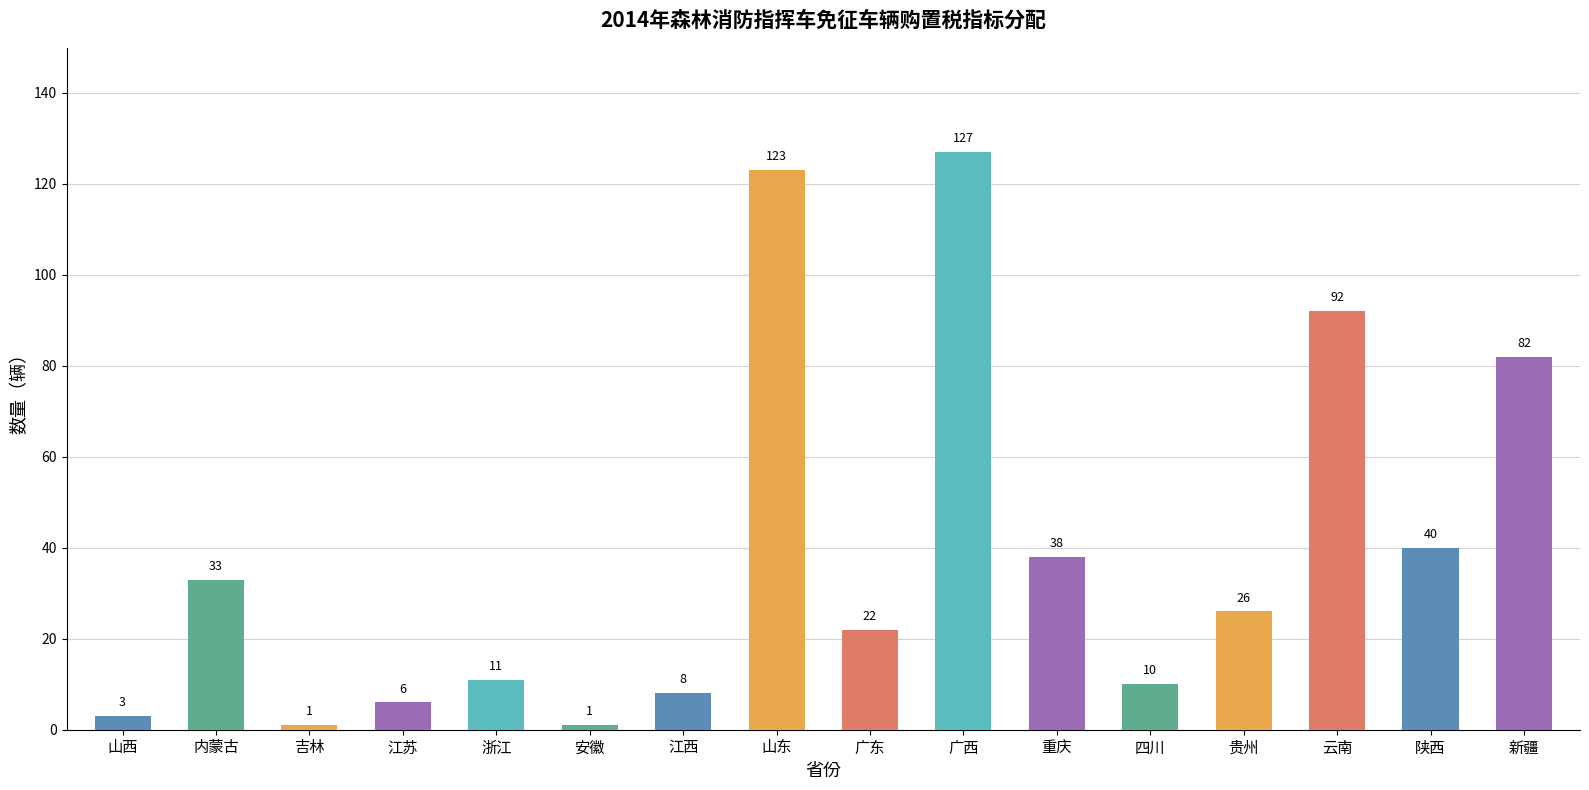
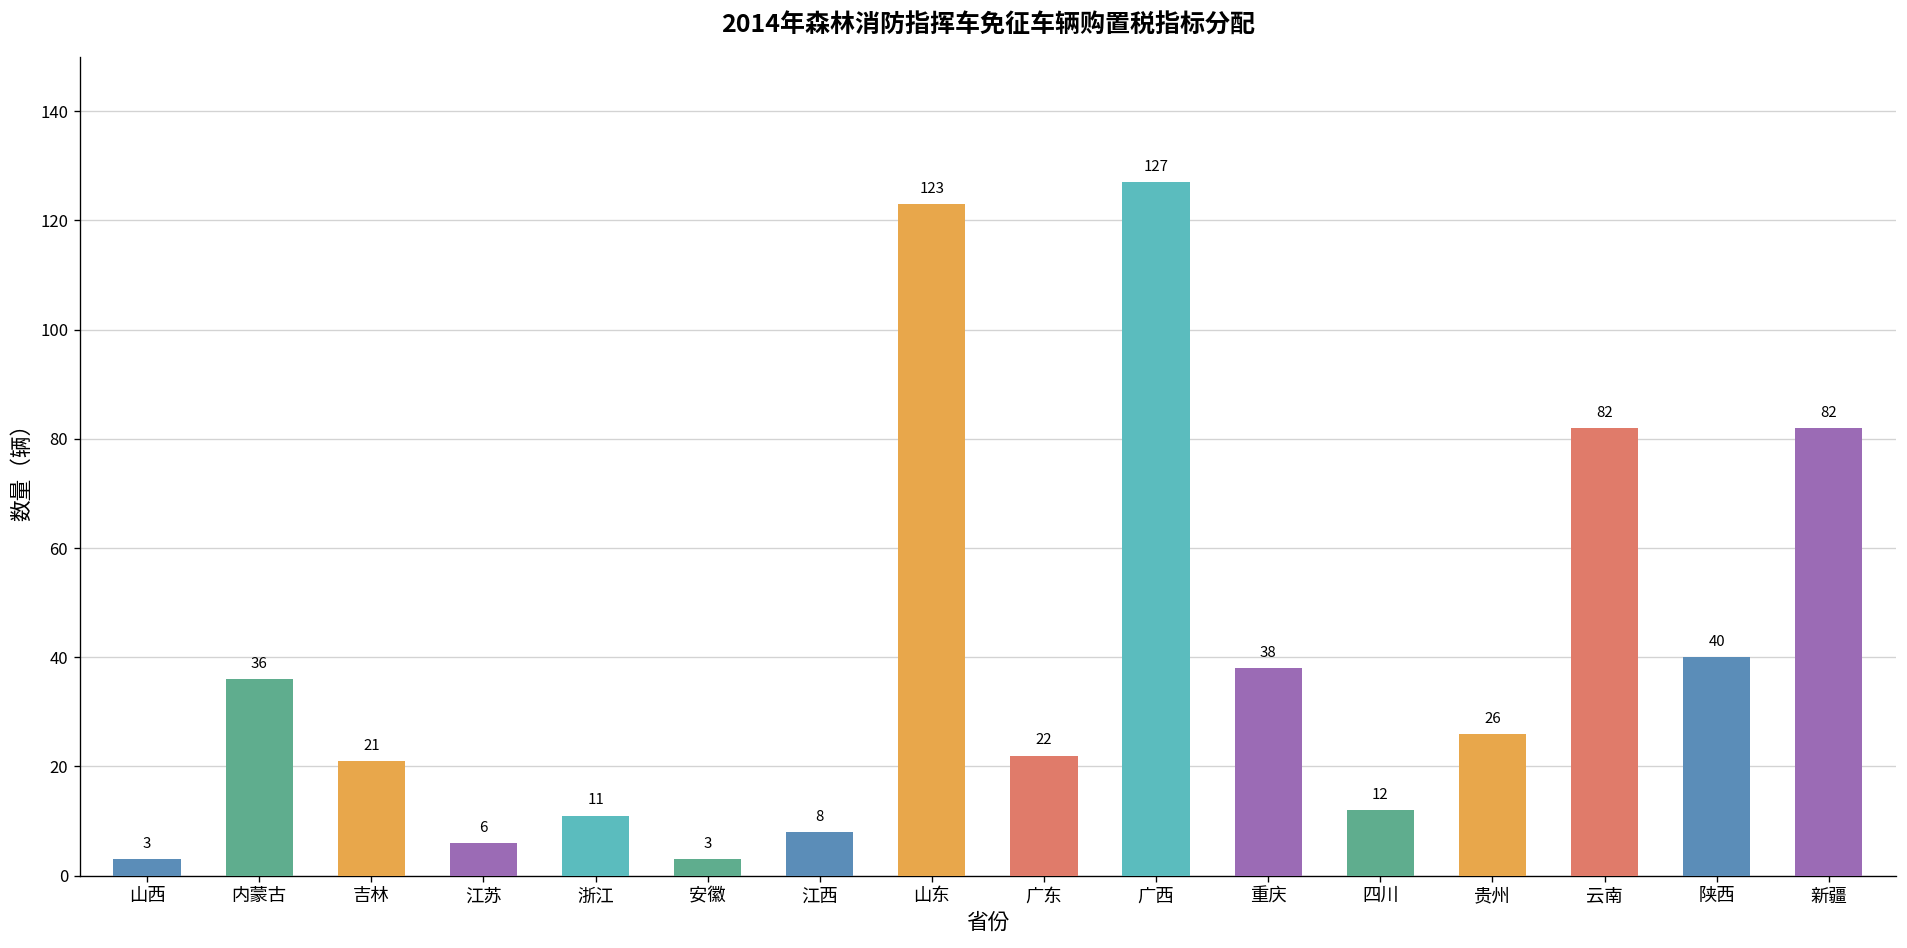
  {
    "山西": 3,
-   "内蒙古": 33,
-   "吉林": 1,
+   "内蒙古": 36,
+   "吉林": 21,
    "江苏": 6,
    "浙江": 11,
-   "安徽": 1,
+   "安徽": 3,
    "江西": 8,
    "山东": 123,
    "广东": 22,
    "广西": 127,
    "重庆": 38,
-   "四川": 10,
+   "四川": 12,
    "贵州": 26,
-   "云南": 92,
+   "云南": 82,
    "陕西": 40,
    "新疆": 82
  }
